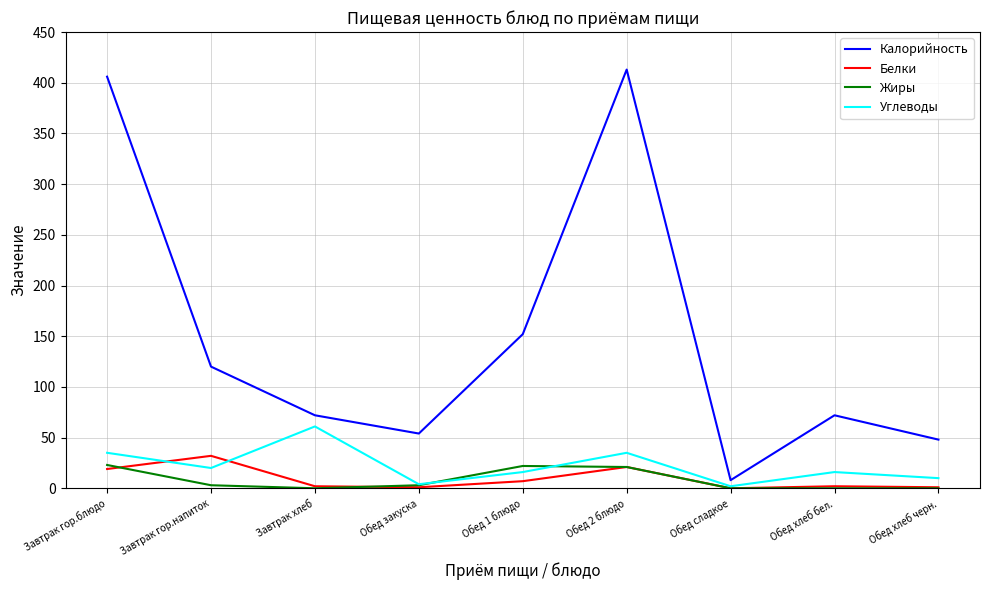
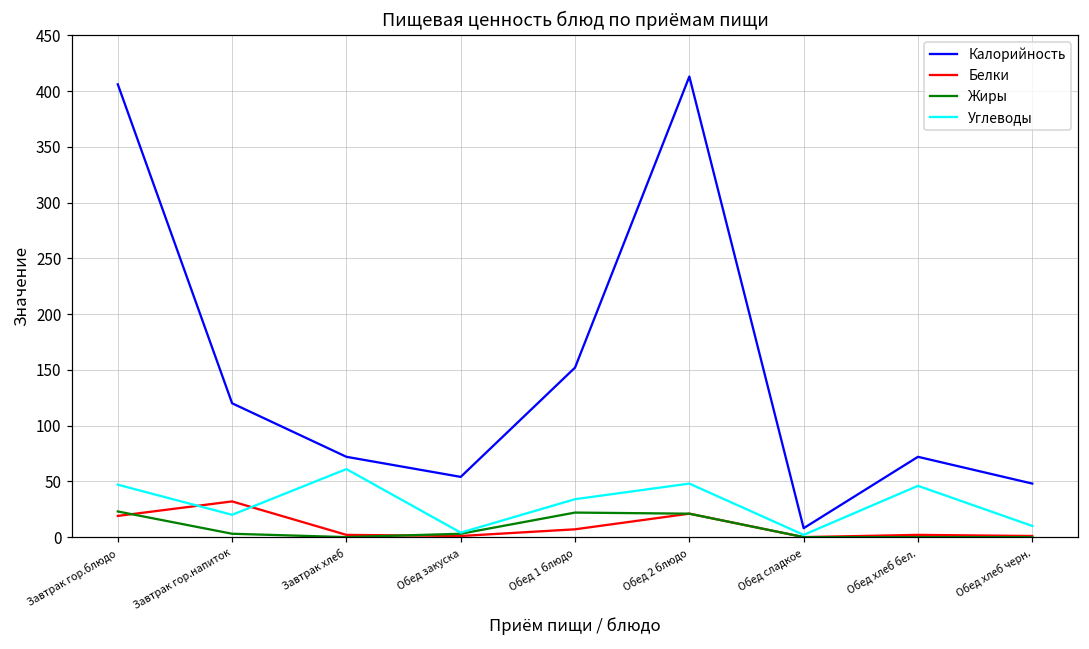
  {
    "Калорийность": {
      "Завтрак гор.блюдо": 406,
      "Завтрак гор.напиток": 120,
      "Завтрак хлеб": 72,
      "Обед закуска": 54,
      "Обед 1 блюдо": 152,
      "Обед 2 блюдо": 413,
      "Обед сладкое": 8,
      "Обед хлеб бел.": 72,
      "Обед хлеб черн.": 48
    },
    "Белки": {
      "Завтрак гор.блюдо": 19,
      "Завтрак гор.напиток": 32,
      "Обед 1 блюдо": 7
    },
    "Жиры": {
      "Завтрак гор.блюдо": 23,
      "Завтрак гор.напиток": 3,
      "Обед 1 блюдо": 22
    },
    "Углеводы": {
-     "Завтрак гор.блюдо": 35,
+     "Завтрак гор.блюдо": 47,
      "Завтрак гор.напиток": 20,
      "Завтрак хлеб": 61,
-     "Обед 1 блюдо": 16,
-     "Обед 2 блюдо": 35,
-     "Обед хлеб бел.": 16,
+     "Обед 1 блюдо": 34,
+     "Обед 2 блюдо": 48,
+     "Обед хлеб бел.": 46,
      "Обед хлеб черн.": 10
    }
  }
